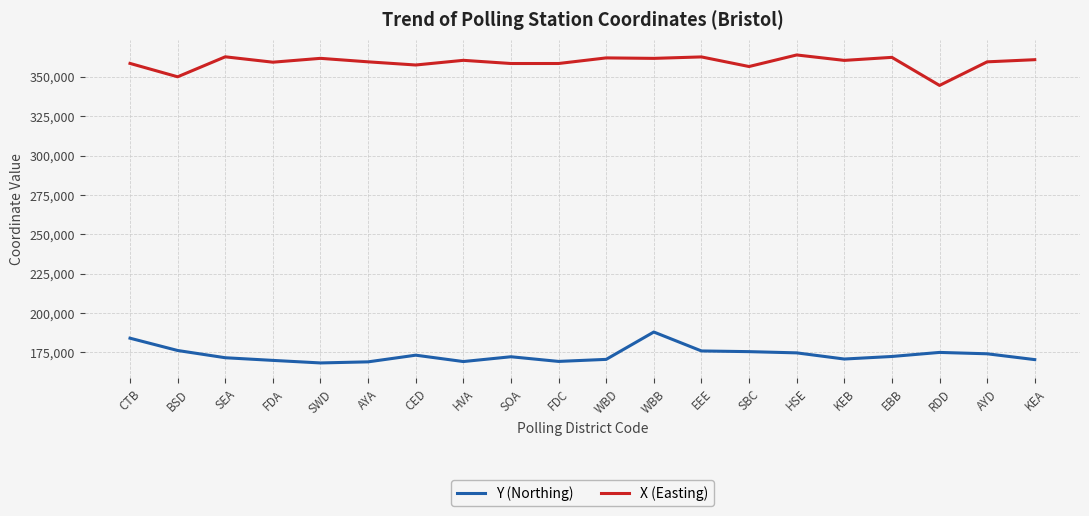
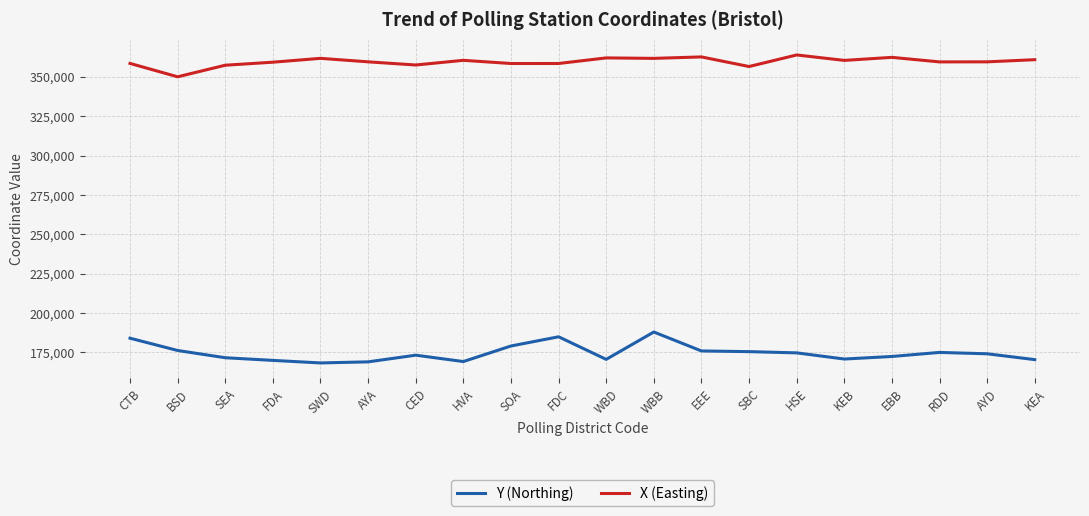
  {
    "Y (Northing)": {
      "CTB": "184,000",
      "BSD": "176,000",
      "SEA": "172,000",
      "FDA": "170,000",
      "SWD": "168,000",
      "AYA": "169,000",
      "CED": "173,000",
      "HVA": "169,000",
-     "SOA": "172,000",
-     "FDC": "169,000",
+     "SOA": "179,000",
+     "FDC": "185,000",
      "WBD": "171,000",
      "WBB": "188,000",
      "EEE": "176,000",
      "SBC": "176,000",
      "HSE": "175,000",
      "KEB": "171,000",
      "EBB": "172,000",
      "RDD": "175,000",
      "AYD": "174,000",
      "KEA": "170,000"
    },
    "X (Easting)": {
      "CTB": "359,000",
      "BSD": "350,000",
-     "SEA": "363,000",
+     "SEA": "357,000",
      "FDA": "359,000",
      "SWD": "362,000",
      "AYA": "360,000",
      "CED": "358,000",
      "HVA": "360,000",
      "SOA": "358,000",
      "FDC": "358,000",
      "WBD": "362,000",
      "WBB": "362,000",
      "EEE": "363,000",
      "SBC": "357,000",
      "HSE": "364,000",
      "KEB": "360,000",
      "EBB": "362,000",
-     "RDD": "345,000",
+     "RDD": "359,000",
      "AYD": "360,000",
      "KEA": "361,000"
    }
  }
